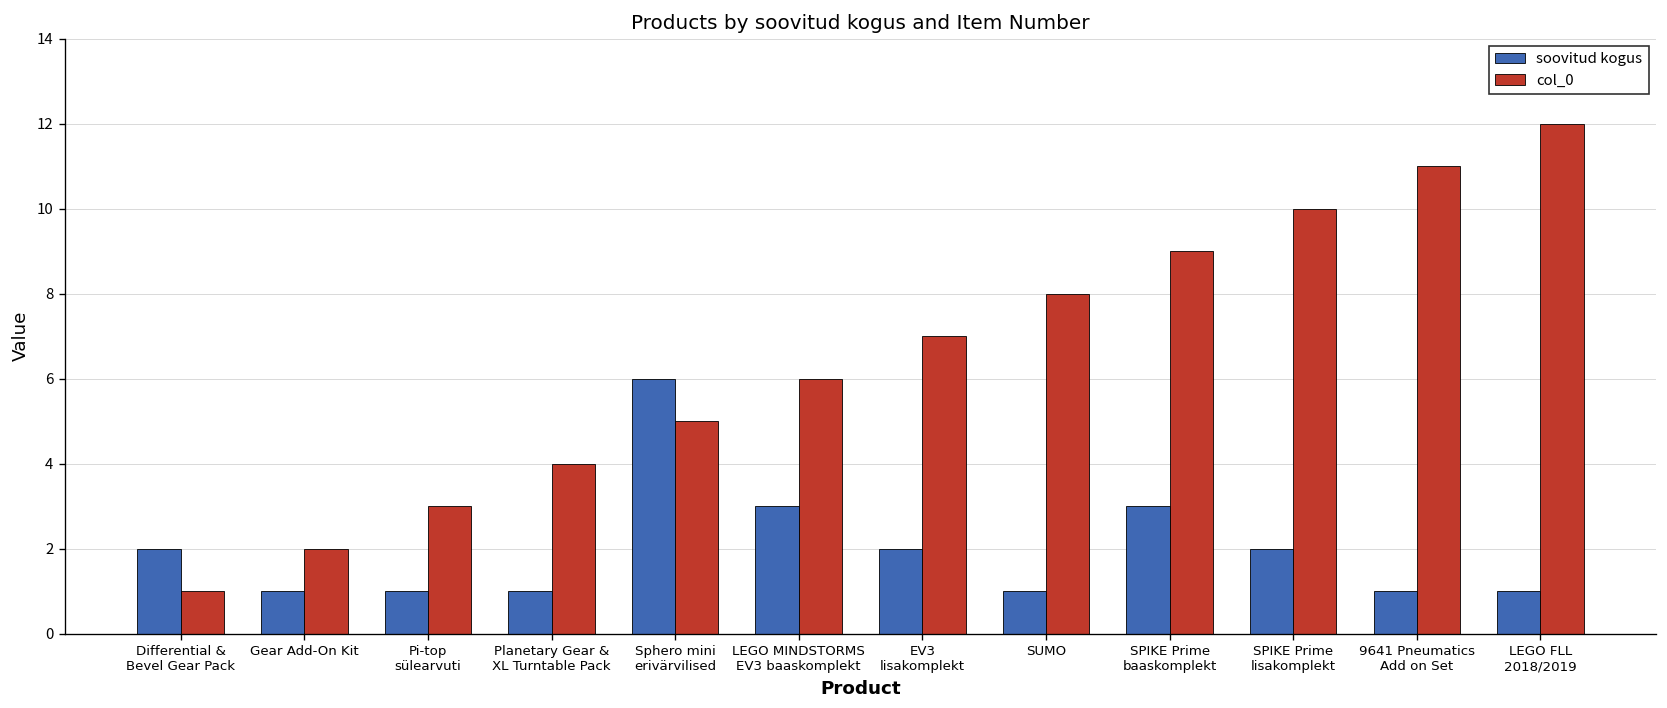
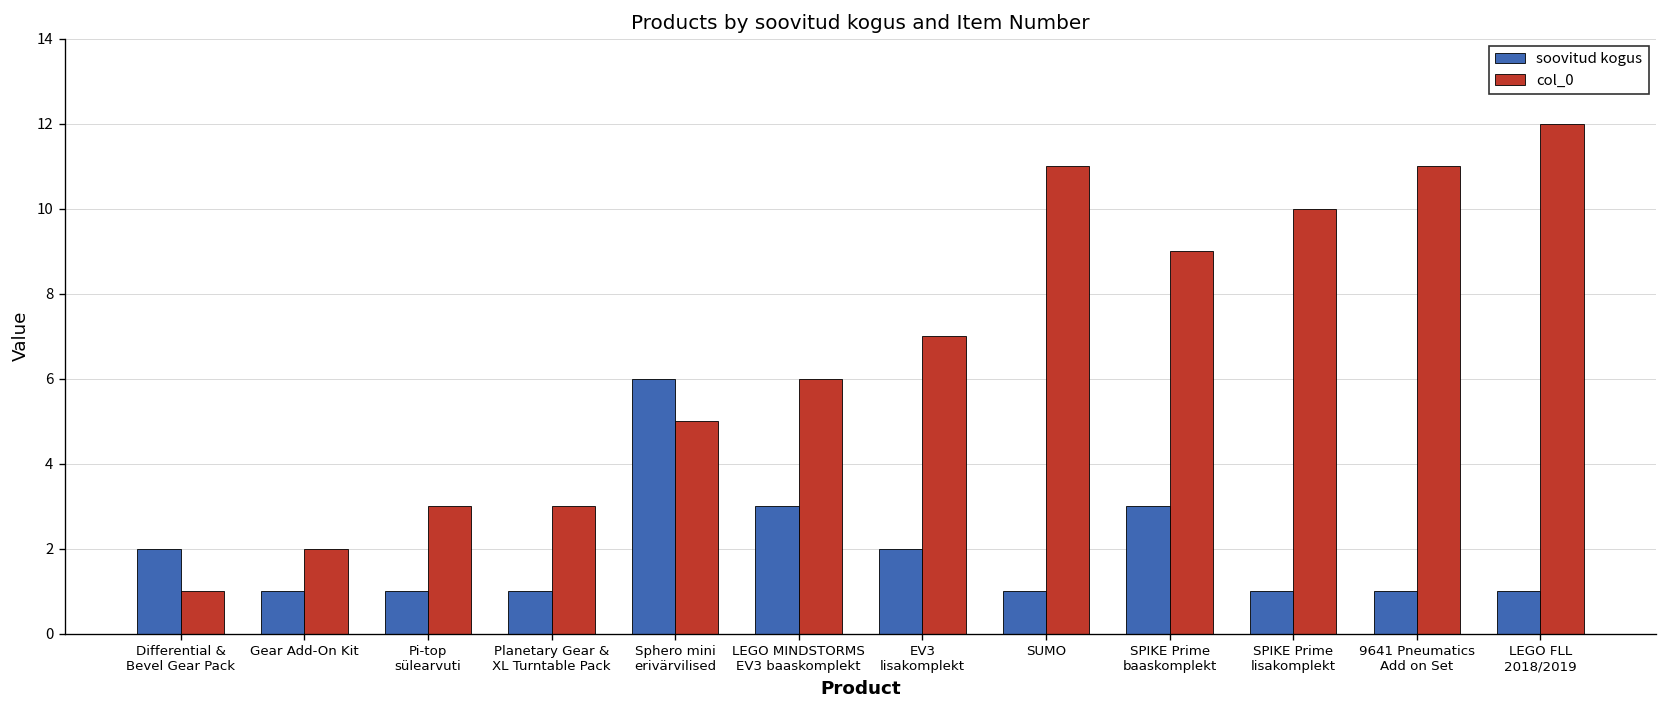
  {
    "soovitud kogus": {
      "Differential & Bevel Gear Pack": 2,
      "Gear Add-On Kit": 1,
      "Pi-top sülearvuti": 1,
      "Planetary Gear & XL Turntable Pack": 1,
      "Sphero mini erivärvilised": 6,
      "LEGO MINDSTORMS EV3 baaskomplekt": 3,
      "EV3 lisakomplekt": 2,
      "SUMO": 1,
      "SPIKE Prime baaskomplekt": 3,
-     "SPIKE Prime lisakomplekt": 2,
+     "SPIKE Prime lisakomplekt": 1,
      "9641 Pneumatics Add on Set": 1,
      "LEGO FLL 2018/2019": 1
    },
    "col_0": {
      "Differential & Bevel Gear Pack": 1,
      "Gear Add-On Kit": 2,
      "Pi-top sülearvuti": 3,
-     "Planetary Gear & XL Turntable Pack": 4,
+     "Planetary Gear & XL Turntable Pack": 3,
      "Sphero mini erivärvilised": 5,
      "LEGO MINDSTORMS EV3 baaskomplekt": 6,
      "EV3 lisakomplekt": 7,
-     "SUMO": 8,
+     "SUMO": 11,
      "SPIKE Prime baaskomplekt": 9,
      "SPIKE Prime lisakomplekt": 10,
      "9641 Pneumatics Add on Set": 11,
      "LEGO FLL 2018/2019": 12
    }
  }
